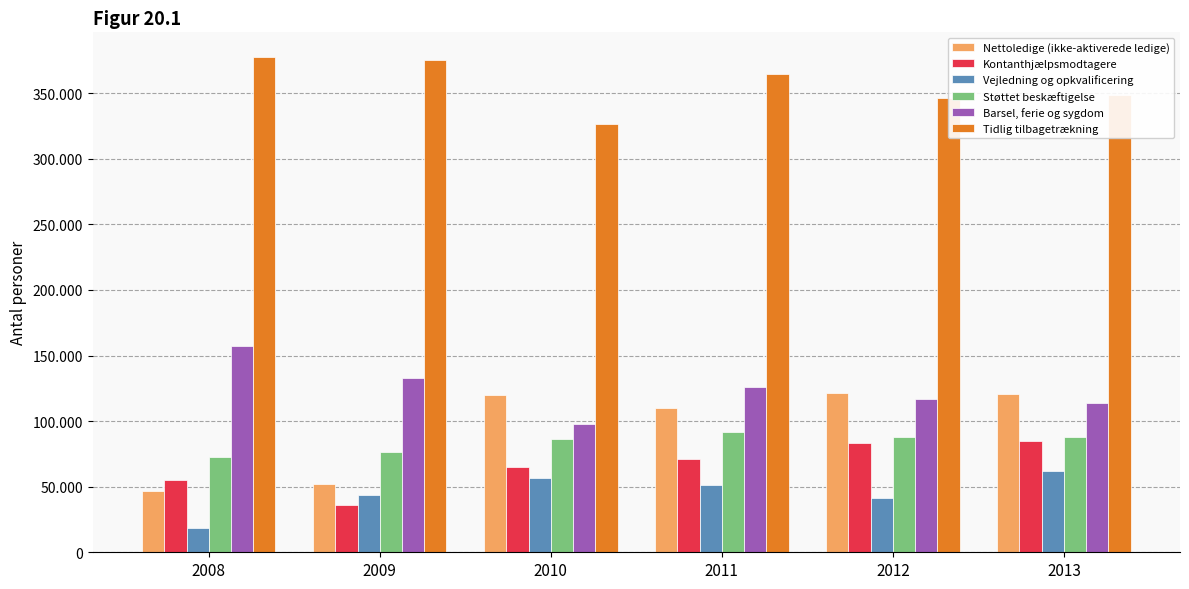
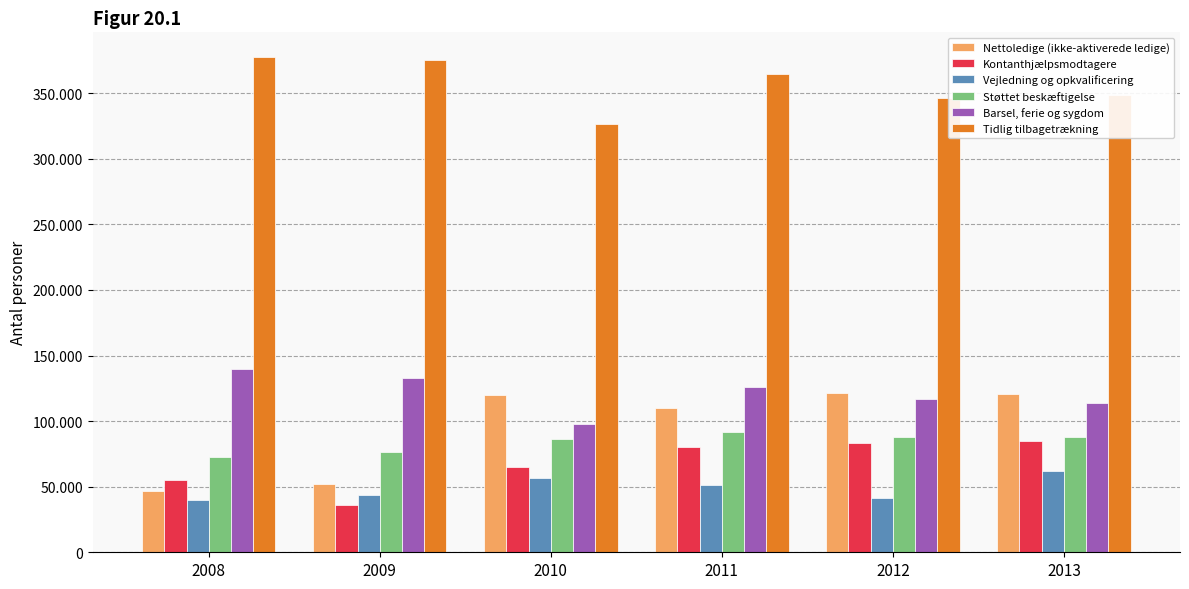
  {
    "Nettoledige (ikke-aktiverede ledige)": {
      "2008": 47,
      "2009": 52,
      "2010": 120,
      "2011": 110,
      "2012": 121,
      "2013": 121
    },
    "Kontanthjælpsmodtagere": {
      "2008": 55,
      "2009": 36,
      "2010": 65,
-     "2011": 71,
+     "2011": 81,
      "2012": 84,
      "2013": 85
    },
    "Vejledning og opkvalificering": {
-     "2008": 19,
+     "2008": 40,
      "2009": 44,
      "2010": 56,
      "2011": 52,
      "2012": 41,
      "2013": 62
    },
    "Støttet beskæftigelse": {
      "2008": 72,
      "2009": 76,
      "2010": 86,
      "2011": 92,
      "2012": 88,
      "2013": 88
    },
    "Barsel, ferie og sygdom": {
-     "2008": 157,
+     "2008": 140,
      "2009": 133,
      "2010": 98,
      "2011": 126,
      "2012": 117,
      "2013": 114
    },
    "Tidlig tilbagetrækning": {
      "2008": 378,
      "2009": 376,
      "2010": 326,
      "2011": 364
    }
  }
